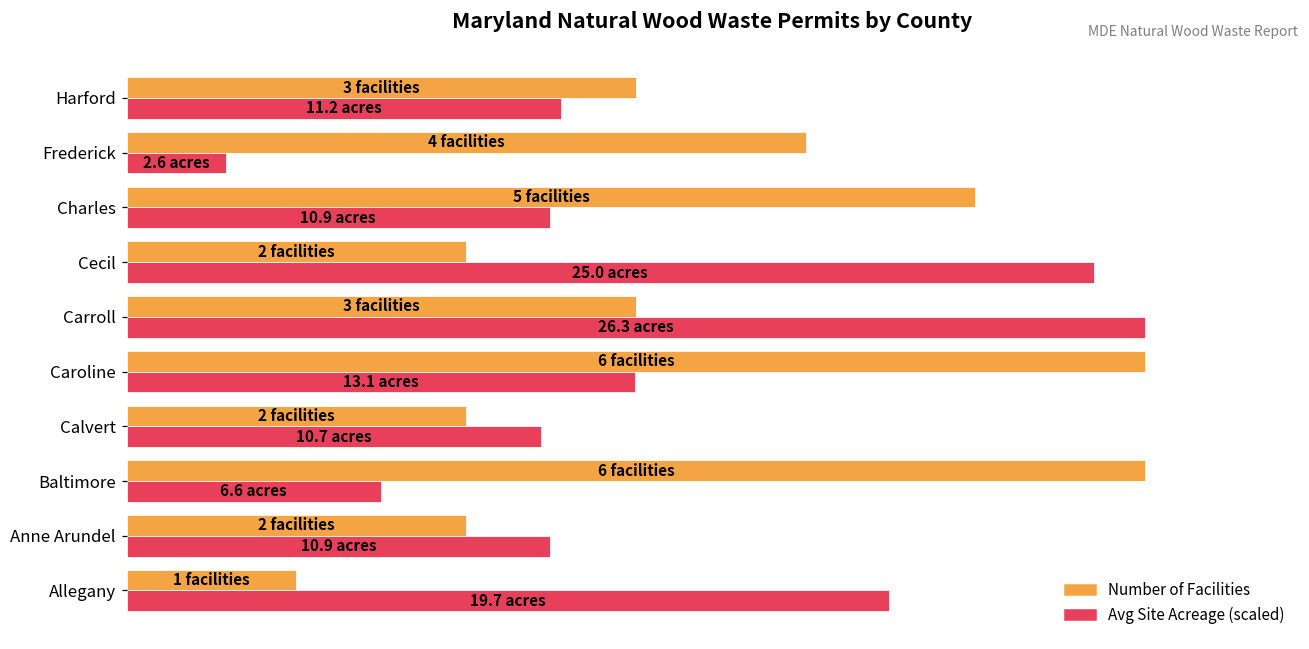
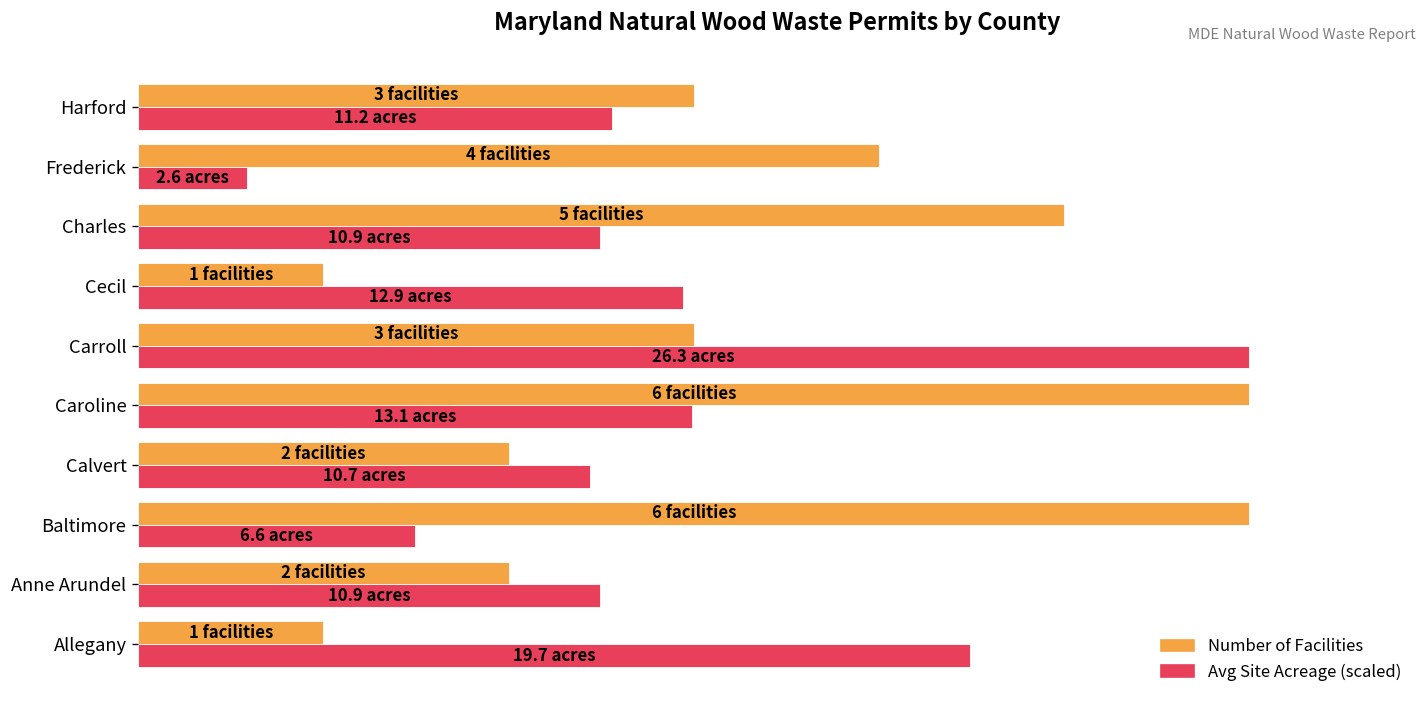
  {
    "Number of Facilities": {
      "Harford": 3,
      "Frederick": 4,
      "Charles": 5,
-     "Cecil": 2,
+     "Cecil": 1,
      "Carroll": 3,
      "Caroline": 6,
      "Calvert": 2,
      "Baltimore": 6,
      "Anne Arundel": 2,
      "Allegany": 1
    },
    "Avg Site Acreage (scaled)": {
-     "Cecil": 25.0
+     "Cecil": 12.9
    }
  }
